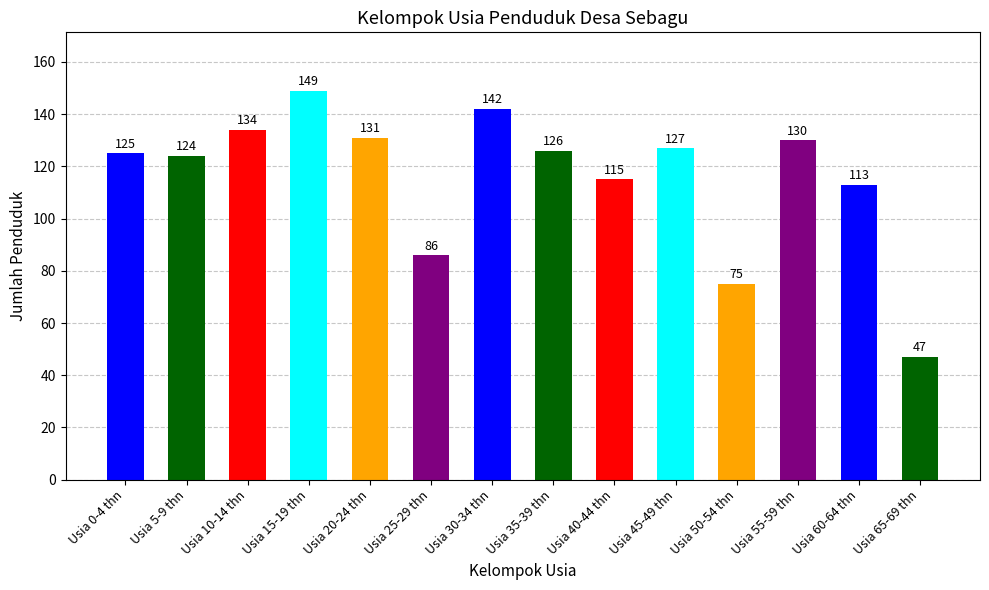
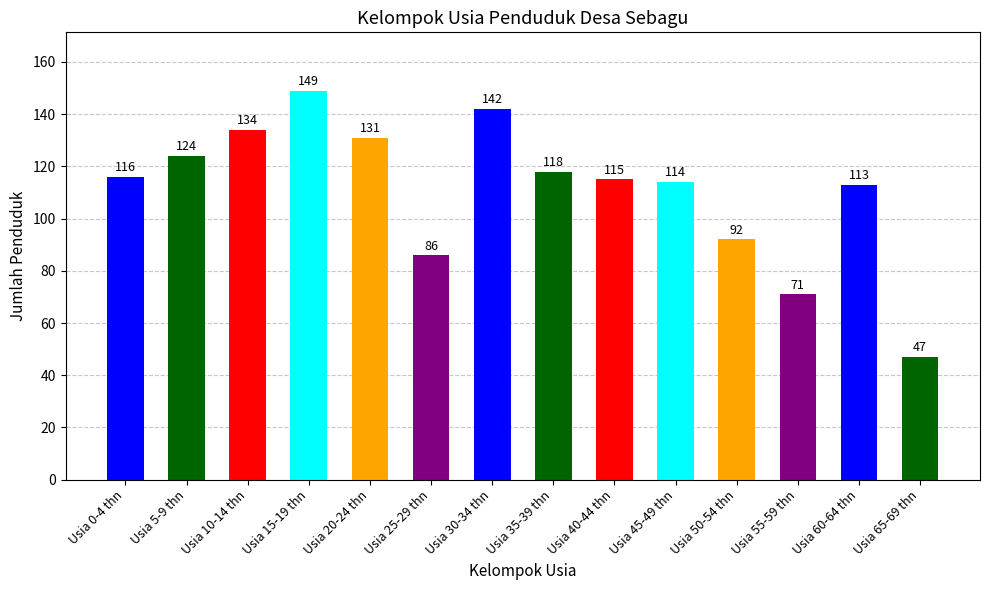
  {
-   "Usia 0-4 thn": 125,
+   "Usia 0-4 thn": 116,
    "Usia 5-9 thn": 124,
    "Usia 10-14 thn": 134,
    "Usia 15-19 thn": 149,
    "Usia 20-24 thn": 131,
    "Usia 25-29 thn": 86,
    "Usia 30-34 thn": 142,
-   "Usia 35-39 thn": 126,
+   "Usia 35-39 thn": 118,
    "Usia 40-44 thn": 115,
-   "Usia 45-49 thn": 127,
-   "Usia 50-54 thn": 75,
-   "Usia 55-59 thn": 130,
+   "Usia 45-49 thn": 114,
+   "Usia 50-54 thn": 92,
+   "Usia 55-59 thn": 71,
    "Usia 60-64 thn": 113,
    "Usia 65-69 thn": 47
  }
